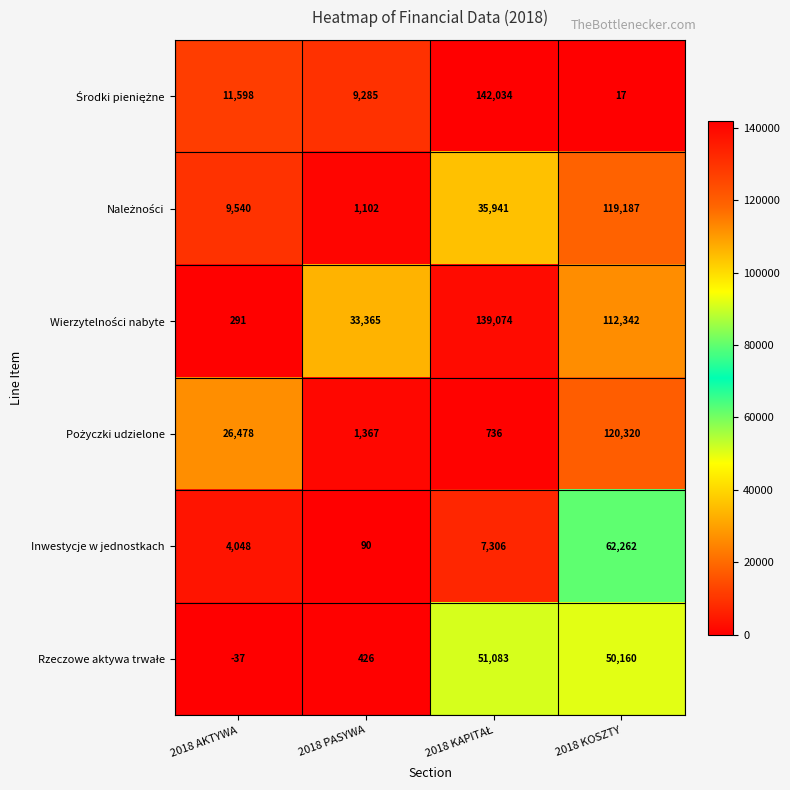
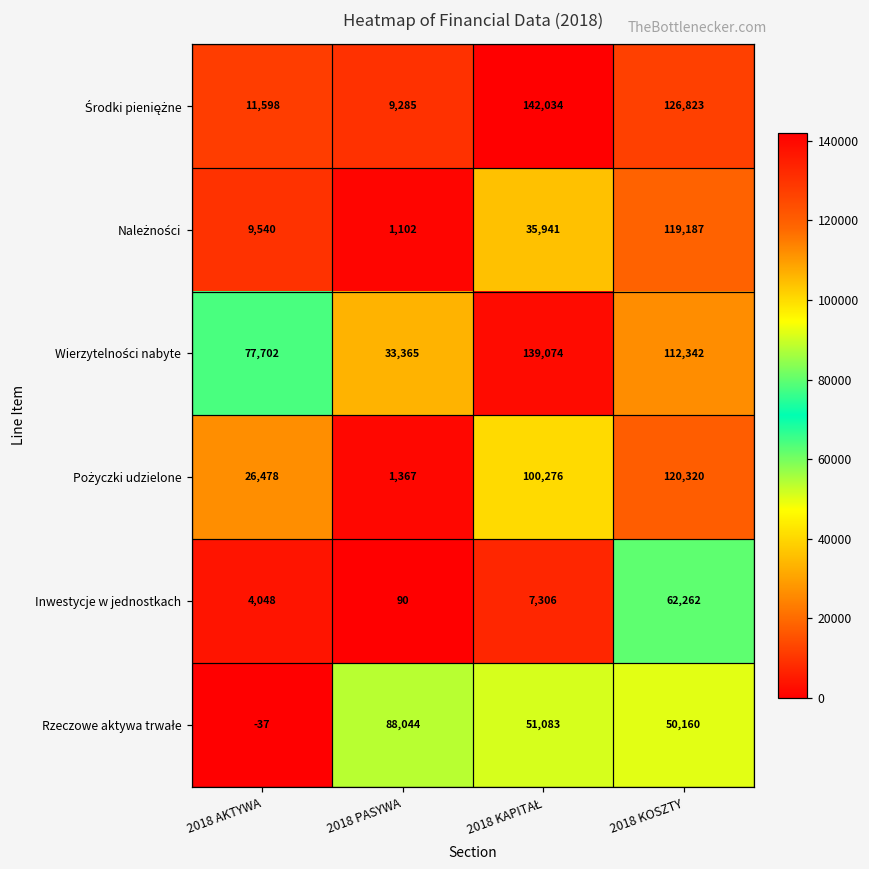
  {
    "Środki pieniężne": {
      "2018 AKTYWA": "11,598",
      "2018 PASYWA": "9,285",
      "2018 KAPITAŁ": "142,034",
-     "2018 KOSZTY": "17"
+     "2018 KOSZTY": "126,823"
    },
    "Należności": {
      "2018 AKTYWA": "9,540",
      "2018 PASYWA": "1,102",
      "2018 KAPITAŁ": "35,941",
      "2018 KOSZTY": "119,187"
    },
    "Wierzytelności nabyte": {
-     "2018 AKTYWA": "291",
+     "2018 AKTYWA": "77,702",
      "2018 PASYWA": "33,365",
      "2018 KAPITAŁ": "139,074",
      "2018 KOSZTY": "112,342"
    },
    "Pożyczki udzielone": {
      "2018 AKTYWA": "26,478",
      "2018 PASYWA": "1,367",
-     "2018 KAPITAŁ": "736",
+     "2018 KAPITAŁ": "100,276",
      "2018 KOSZTY": "120,320"
    },
    "Inwestycje w jednostkach": {
      "2018 AKTYWA": "4,048",
      "2018 PASYWA": "90",
      "2018 KAPITAŁ": "7,306",
      "2018 KOSZTY": "62,262"
    },
    "Rzeczowe aktywa trwałe": {
      "2018 AKTYWA": "-37",
-     "2018 PASYWA": "426",
+     "2018 PASYWA": "88,044",
      "2018 KAPITAŁ": "51,083",
      "2018 KOSZTY": "50,160"
    }
  }
